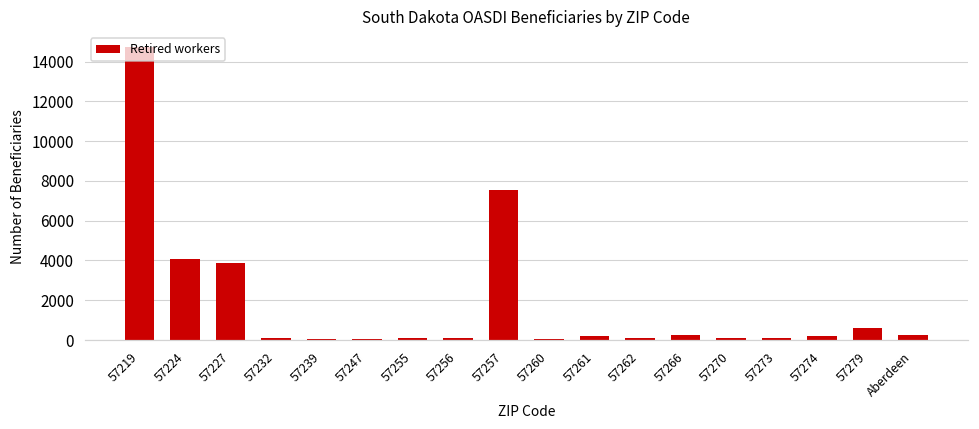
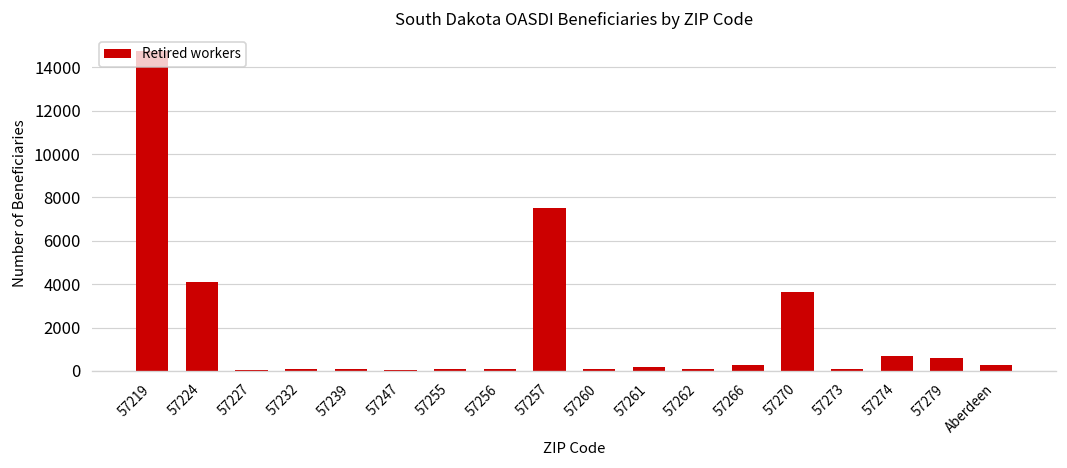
  {
    "57224": 4100,
-   "57227": 3900,
+   "57227": 0,
    "57257": 7500,
    "57261": 200,
    "57266": 300,
-   "57270": 100,
-   "57274": 200,
+   "57270": 3600,
+   "57274": 700,
    "57279": 600,
    "Aberdeen": 300
  }
